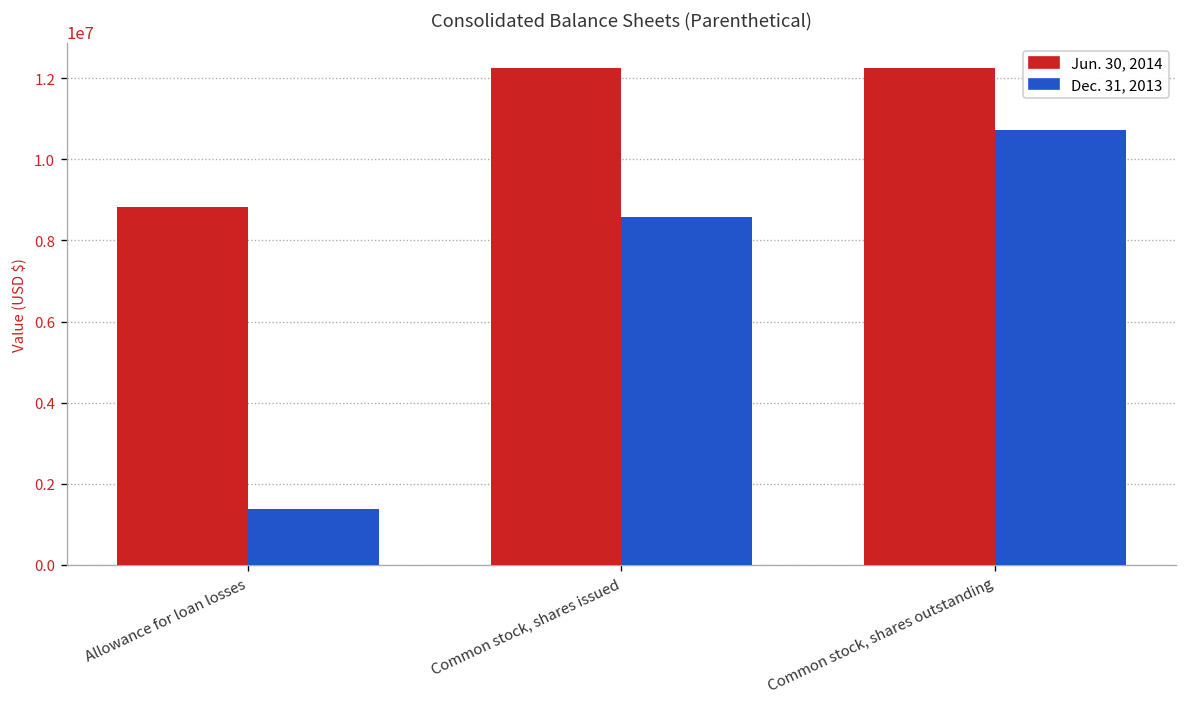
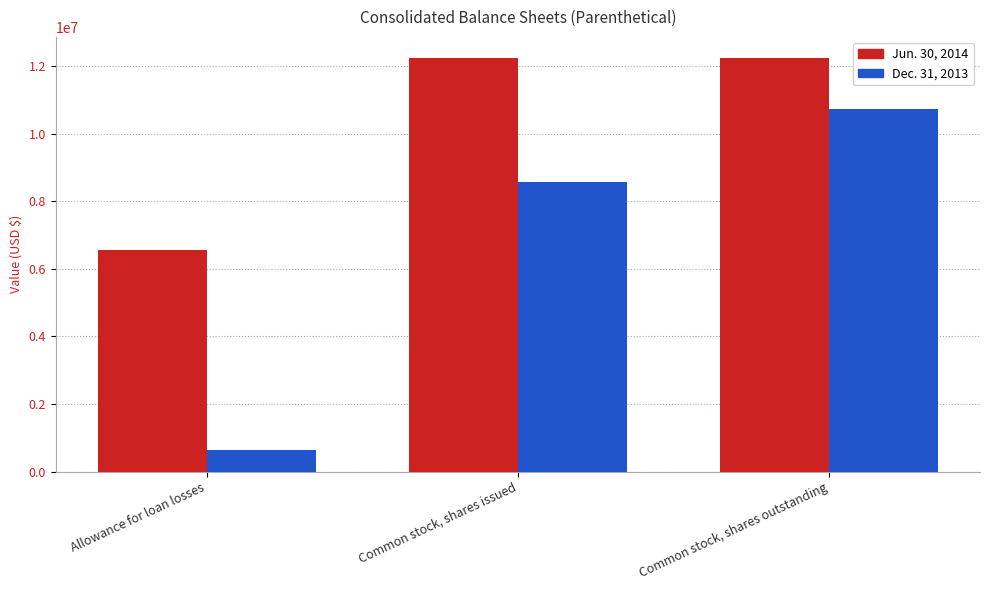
  {
    "Jun. 30, 2014": {
-     "Allowance for loan losses": 8800000,
+     "Allowance for loan losses": 6500000,
      "Common stock, shares issued": 12200000,
      "Common stock, shares outstanding": 12200000
    },
    "Dec. 31, 2013": {
-     "Allowance for loan losses": 1400000,
+     "Allowance for loan losses": 600000,
      "Common stock, shares issued": 8600000,
      "Common stock, shares outstanding": 10700000
    }
  }
